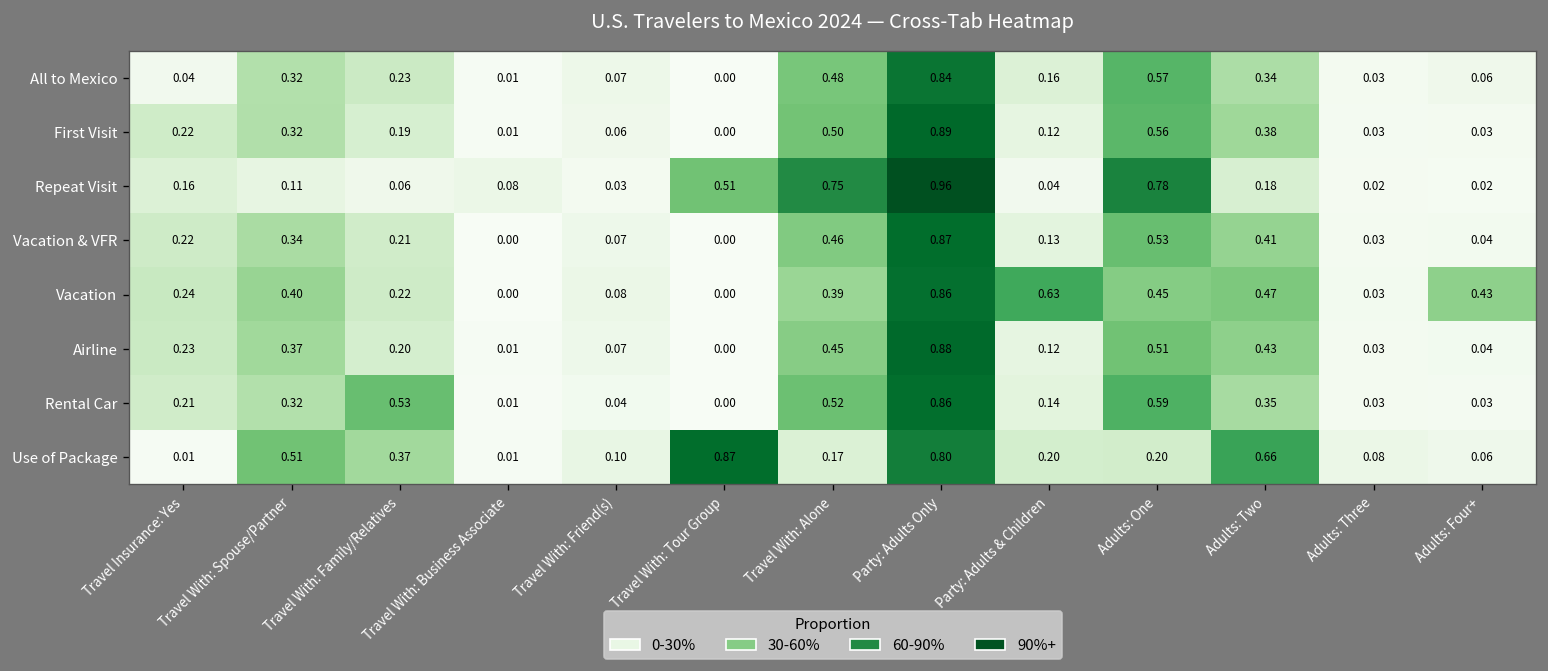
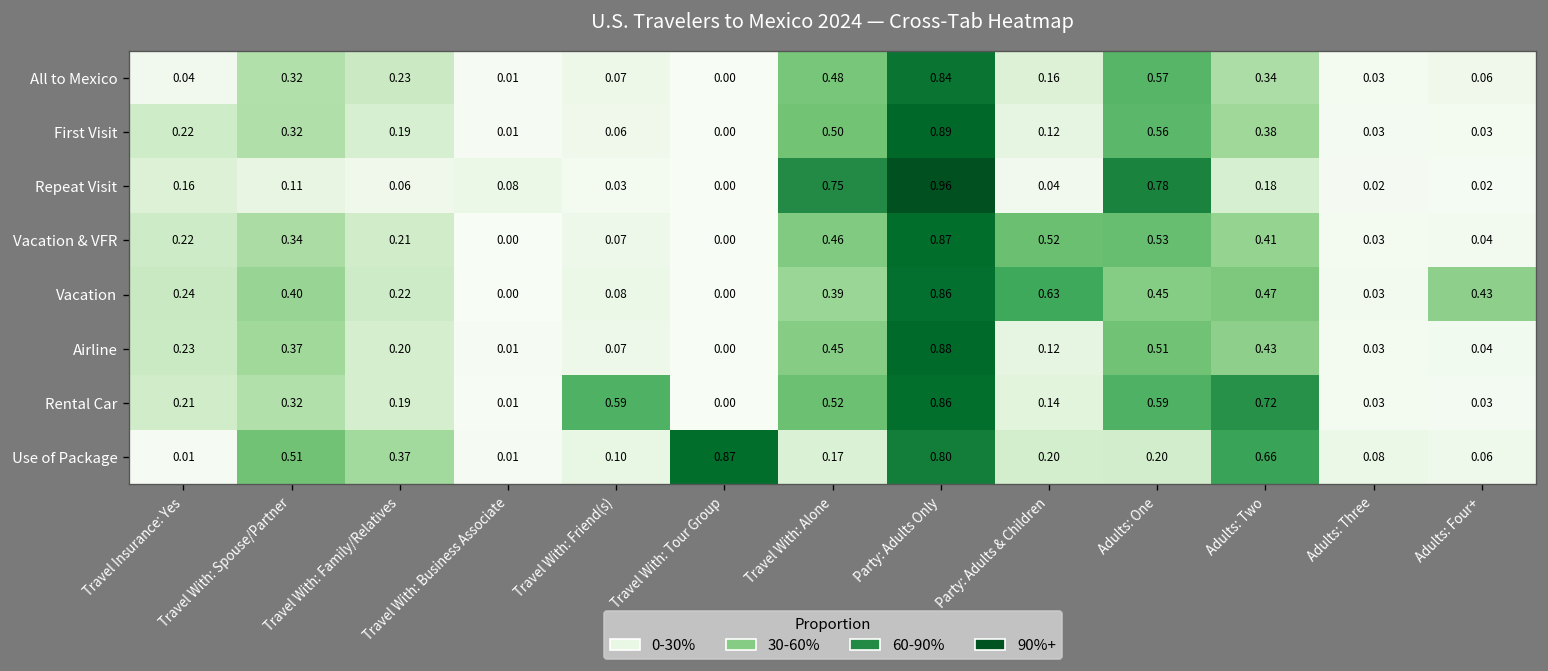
  {
    "All to Mexico": {
      "Travel Insurance: Yes": 0.04,
      "Travel With: Spouse/Partner": 0.32,
      "Travel With: Family/Relatives": 0.23,
      "Travel With: Business Associate": 0.01,
      "Travel With: Friend(s)": 0.07,
      "Travel With: Tour Group": 0.00,
      "Travel With: Alone": 0.48,
      "Party: Adults Only": 0.84,
      "Party: Adults & Children": 0.16,
      "Adults: One": 0.57,
      "Adults: Two": 0.34,
      "Adults: Three": 0.03,
      "Adults: Four+": 0.06
    },
    "First Visit": {
      "Travel Insurance: Yes": 0.22,
      "Travel With: Spouse/Partner": 0.32,
      "Travel With: Family/Relatives": 0.19,
      "Travel With: Business Associate": 0.01,
      "Travel With: Friend(s)": 0.06,
      "Travel With: Tour Group": 0.00,
      "Travel With: Alone": 0.50,
      "Party: Adults Only": 0.89,
      "Party: Adults & Children": 0.12,
      "Adults: One": 0.56,
      "Adults: Two": 0.38,
      "Adults: Three": 0.03,
      "Adults: Four+": 0.03
    },
    "Repeat Visit": {
      "Travel Insurance: Yes": 0.16,
      "Travel With: Spouse/Partner": 0.11,
      "Travel With: Family/Relatives": 0.06,
      "Travel With: Business Associate": 0.08,
      "Travel With: Friend(s)": 0.03,
-     "Travel With: Tour Group": 0.51,
+     "Travel With: Tour Group": 0.00,
      "Travel With: Alone": 0.75,
      "Party: Adults Only": 0.96,
      "Party: Adults & Children": 0.04,
      "Adults: One": 0.78,
      "Adults: Two": 0.18,
      "Adults: Three": 0.02,
      "Adults: Four+": 0.02
    },
    "Vacation & VFR": {
      "Travel Insurance: Yes": 0.22,
      "Travel With: Spouse/Partner": 0.34,
      "Travel With: Family/Relatives": 0.21,
      "Travel With: Business Associate": 0.00,
      "Travel With: Friend(s)": 0.07,
      "Travel With: Tour Group": 0.00,
      "Travel With: Alone": 0.46,
      "Party: Adults Only": 0.87,
-     "Party: Adults & Children": 0.13,
+     "Party: Adults & Children": 0.52,
      "Adults: One": 0.53,
      "Adults: Two": 0.41,
      "Adults: Three": 0.03,
      "Adults: Four+": 0.04
    },
    "Vacation": {
      "Travel Insurance: Yes": 0.24,
      "Travel With: Spouse/Partner": 0.40,
      "Travel With: Family/Relatives": 0.22,
      "Travel With: Business Associate": 0.00,
      "Travel With: Friend(s)": 0.08,
      "Travel With: Tour Group": 0.00,
      "Travel With: Alone": 0.39,
      "Party: Adults Only": 0.86,
      "Party: Adults & Children": 0.63,
      "Adults: One": 0.45,
      "Adults: Two": 0.47,
      "Adults: Three": 0.03,
      "Adults: Four+": 0.43
    },
    "Airline": {
      "Travel Insurance: Yes": 0.23,
      "Travel With: Spouse/Partner": 0.37,
      "Travel With: Family/Relatives": 0.20,
      "Travel With: Business Associate": 0.01,
      "Travel With: Friend(s)": 0.07,
      "Travel With: Tour Group": 0.00,
      "Travel With: Alone": 0.45,
      "Party: Adults Only": 0.88,
      "Party: Adults & Children": 0.12,
      "Adults: One": 0.51,
      "Adults: Two": 0.43,
      "Adults: Three": 0.03,
      "Adults: Four+": 0.04
    },
    "Rental Car": {
      "Travel Insurance: Yes": 0.21,
      "Travel With: Spouse/Partner": 0.32,
-     "Travel With: Family/Relatives": 0.53,
+     "Travel With: Family/Relatives": 0.19,
      "Travel With: Business Associate": 0.01,
-     "Travel With: Friend(s)": 0.04,
+     "Travel With: Friend(s)": 0.59,
      "Travel With: Tour Group": 0.00,
      "Travel With: Alone": 0.52,
      "Party: Adults Only": 0.86,
      "Party: Adults & Children": 0.14,
      "Adults: One": 0.59,
-     "Adults: Two": 0.35,
+     "Adults: Two": 0.72,
      "Adults: Three": 0.03,
      "Adults: Four+": 0.03
    },
    "Use of Package": {
      "Travel Insurance: Yes": 0.01,
      "Travel With: Spouse/Partner": 0.51,
      "Travel With: Family/Relatives": 0.37,
      "Travel With: Business Associate": 0.01,
      "Travel With: Friend(s)": 0.10,
      "Travel With: Tour Group": 0.87,
      "Travel With: Alone": 0.17,
      "Party: Adults Only": 0.80,
      "Party: Adults & Children": 0.20,
      "Adults: One": 0.20,
      "Adults: Two": 0.66,
      "Adults: Three": 0.08,
      "Adults: Four+": 0.06
    }
  }
